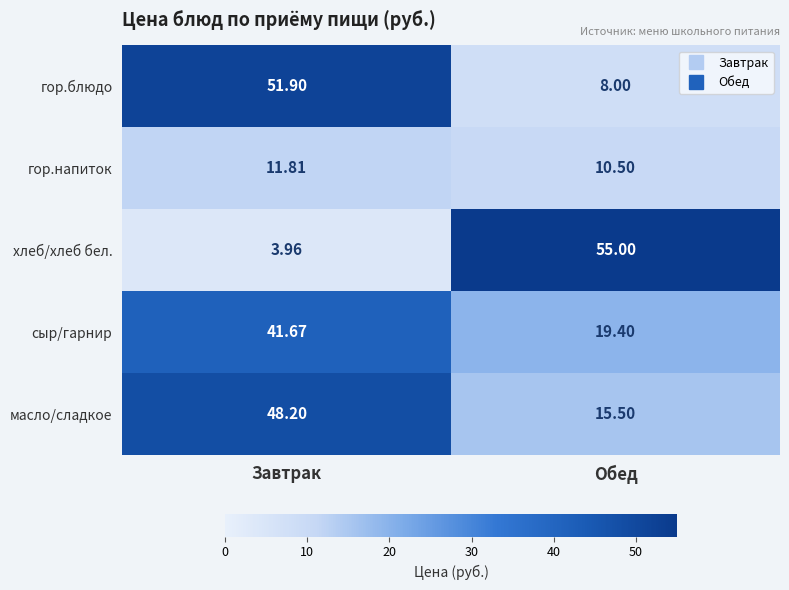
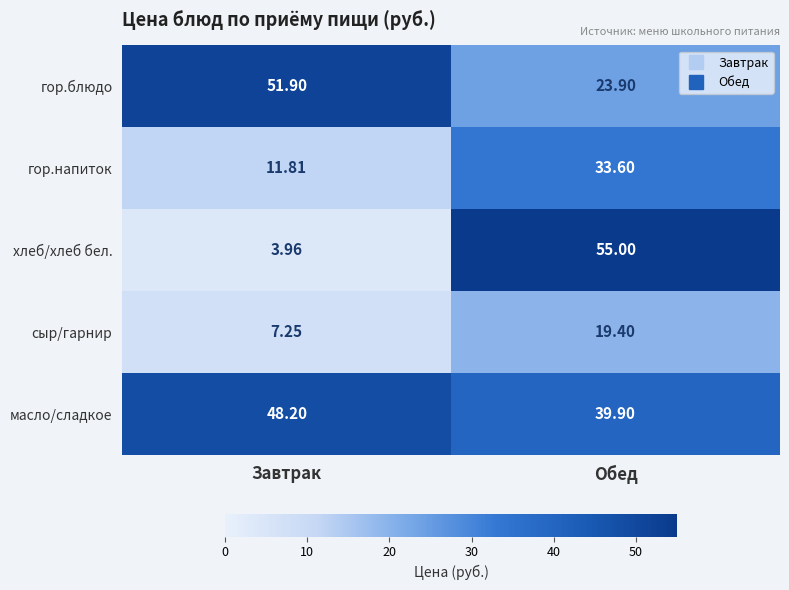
  {
    "гор.блюдо": {
      "Завтрак": 51.90,
-     "Обед": 8.00
+     "Обед": 23.90
    },
    "гор.напиток": {
      "Завтрак": 11.81,
-     "Обед": 10.50
+     "Обед": 33.60
    },
    "хлеб/хлеб бел.": {
      "Завтрак": 3.96,
      "Обед": 55.00
    },
    "сыр/гарнир": {
-     "Завтрак": 41.67,
+     "Завтрак": 7.25,
      "Обед": 19.40
    },
    "масло/сладкое": {
      "Завтрак": 48.20,
-     "Обед": 15.50
+     "Обед": 39.90
    }
  }
